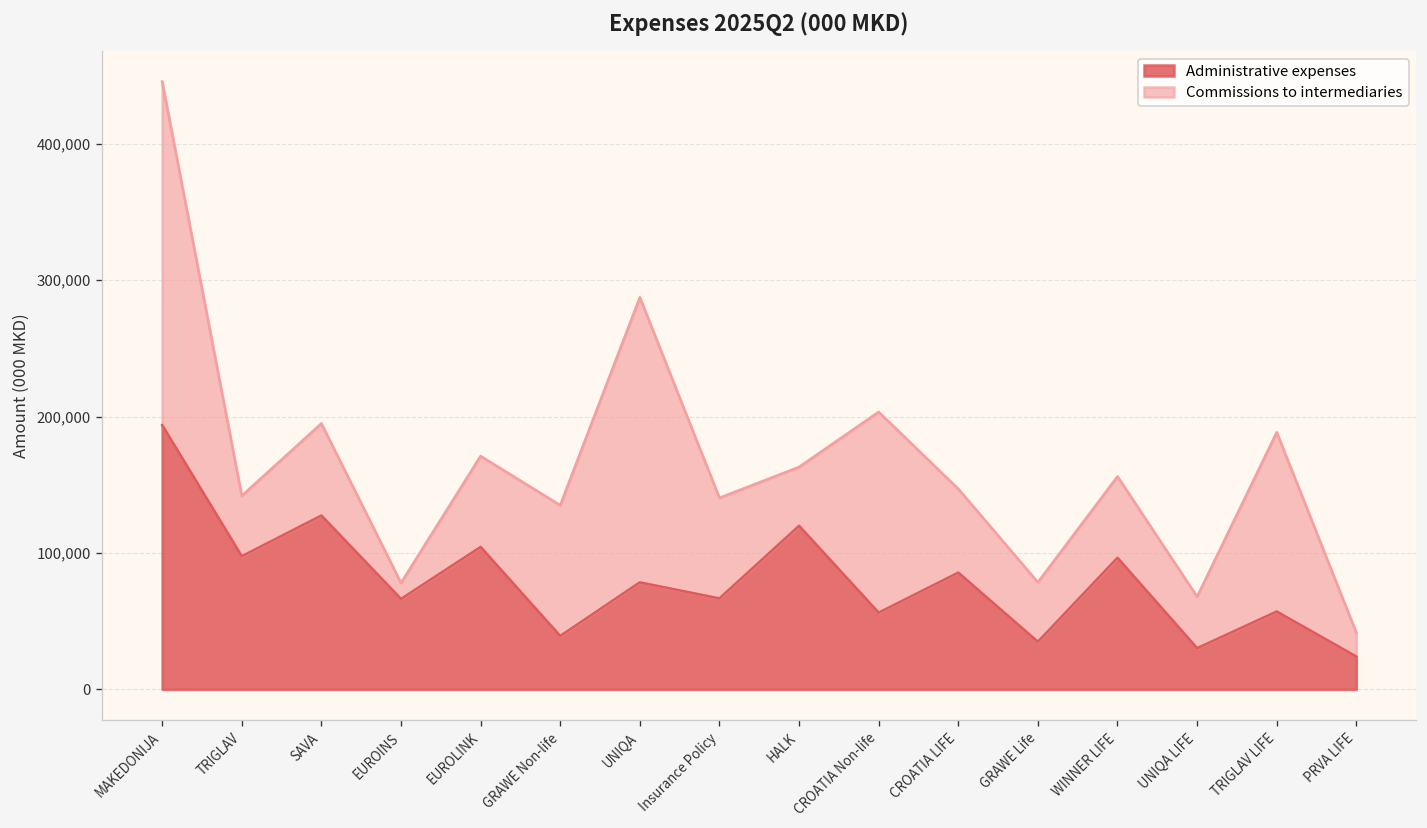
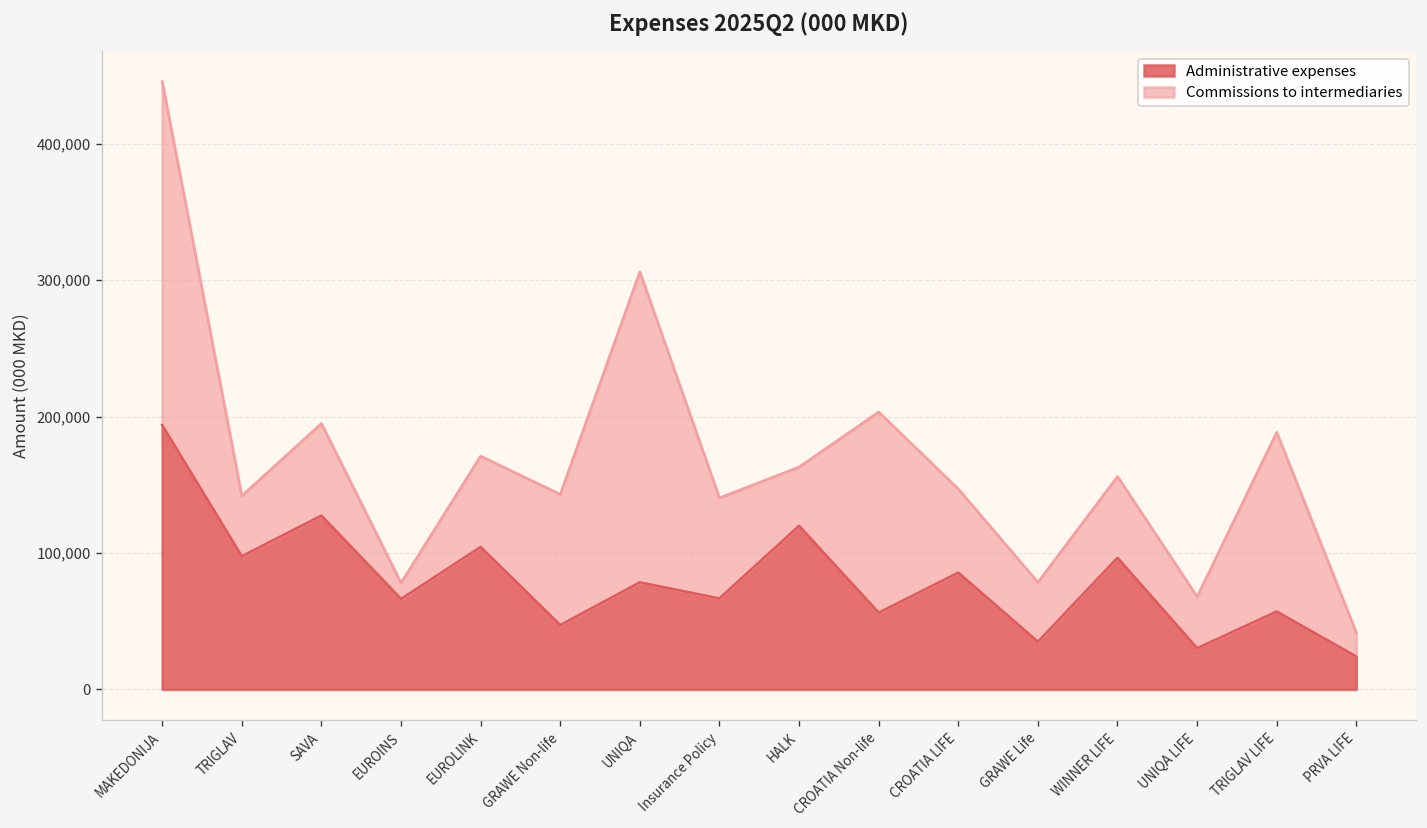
  {
    "Administrative expenses": {
      "MAKEDONIJA": "194,000",
      "TRIGLAV": "98,000",
      "SAVA": "127,000",
      "EUROINS": "66,000",
      "EUROLINK": "104,000",
-     "GRAWE Non-life": "39,000",
+     "GRAWE Non-life": "47,000",
      "UNIQA": "78,000",
      "Insurance Policy": "67,000",
      "HALK": "120,000",
      "CROATIA Non-life": "56,000",
      "CROATIA LIFE": "86,000",
      "GRAWE Life": "35,000",
      "WINNER LIFE": "96,000",
      "UNIQA LIFE": "30,000",
      "TRIGLAV LIFE": "57,000",
      "PRVA LIFE": "24,000"
    },
    "Commissions to intermediaries": {
      "MAKEDONIJA": "252,000",
      "TRIGLAV": "44,000",
      "SAVA": "68,000",
      "EUROINS": "12,000",
      "EUROLINK": "67,000",
      "GRAWE Non-life": "96,000",
-     "UNIQA": "209,000",
+     "UNIQA": "228,000",
      "Insurance Policy": "74,000",
      "HALK": "43,000",
      "CROATIA Non-life": "147,000",
      "CROATIA LIFE": "61,000",
      "GRAWE Life": "44,000",
      "WINNER LIFE": "60,000",
      "UNIQA LIFE": "38,000",
      "TRIGLAV LIFE": "131,000",
      "PRVA LIFE": "17,000"
    }
  }
